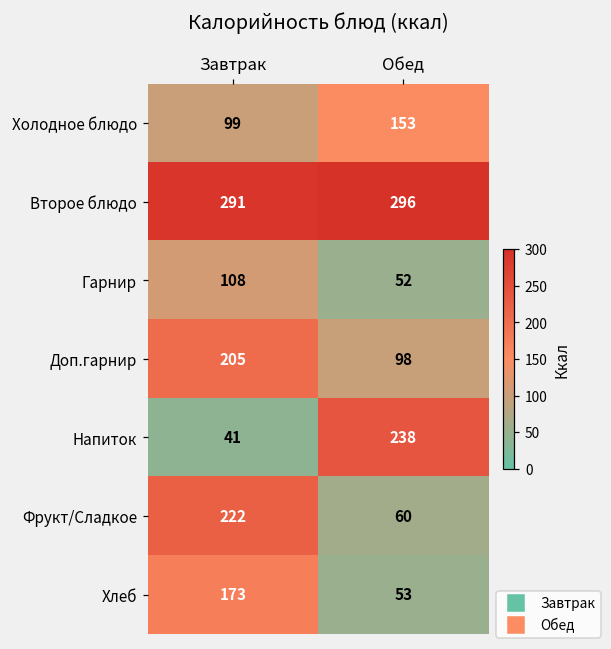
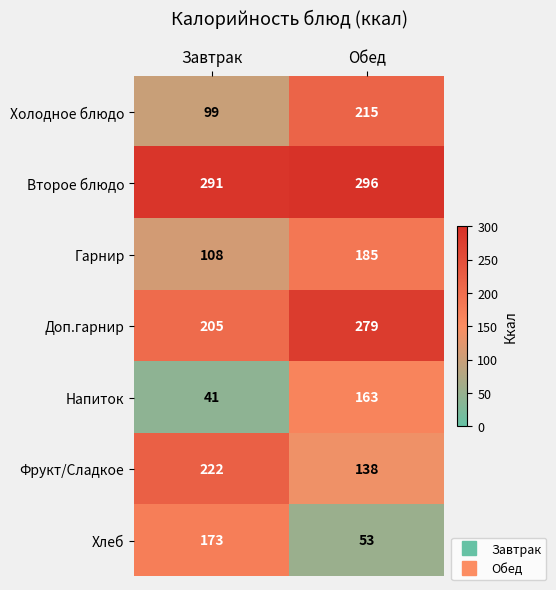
  {
    "Холодное блюдо": {
      "Завтрак": 99,
-     "Обед": 153
+     "Обед": 215
    },
    "Второе блюдо": {
      "Завтрак": 291,
      "Обед": 296
    },
    "Гарнир": {
      "Завтрак": 108,
-     "Обед": 52
+     "Обед": 185
    },
    "Доп.гарнир": {
      "Завтрак": 205,
-     "Обед": 98
+     "Обед": 279
    },
    "Напиток": {
      "Завтрак": 41,
-     "Обед": 238
+     "Обед": 163
    },
    "Фрукт/Сладкое": {
      "Завтрак": 222,
-     "Обед": 60
+     "Обед": 138
    },
    "Хлеб": {
      "Завтрак": 173,
      "Обед": 53
    }
  }
